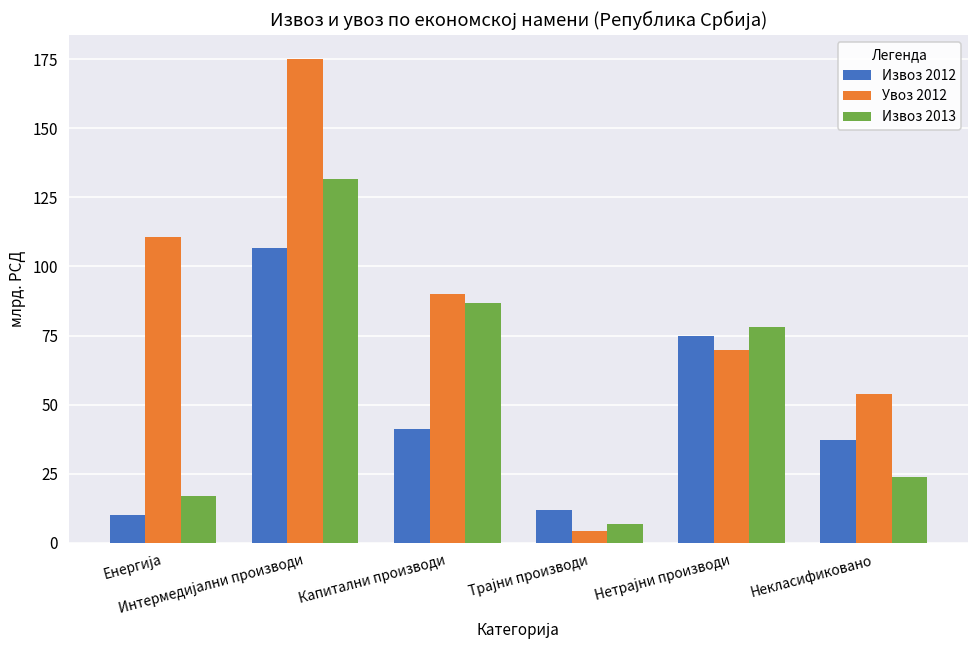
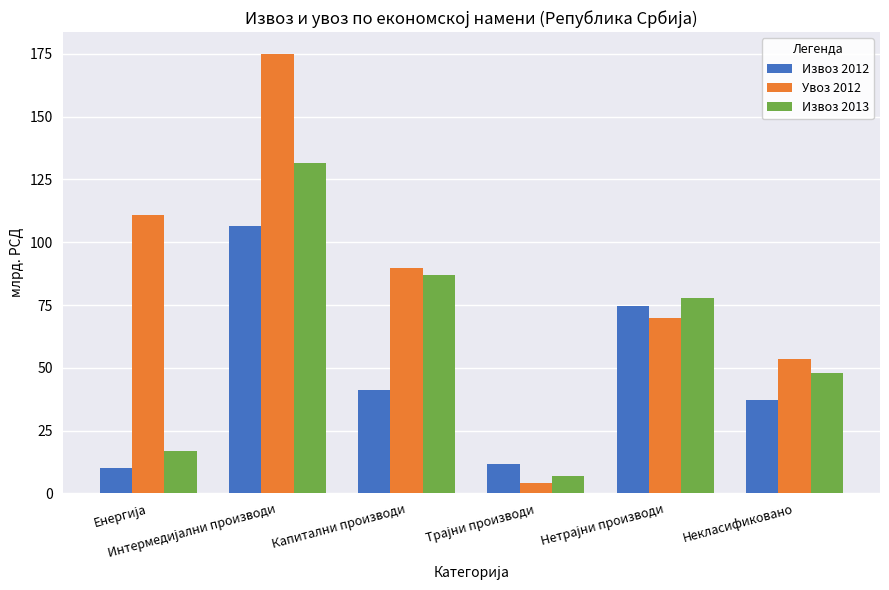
  {
    "Извоз 2012": {
      "Енергија": 10,
      "Интермедијални производи": 107,
      "Капитални производи": 41,
      "Трајни производи": 12,
      "Нетрајни производи": 75,
      "Некласификовано": 37
    },
    "Увоз 2012": {
      "Енергија": 111,
      "Интермедијални производи": 175,
      "Капитални производи": 90,
      "Трајни производи": 4,
      "Нетрајни производи": 70,
      "Некласификовано": 54
    },
    "Извоз 2013": {
      "Енергија": 17,
      "Интермедијални производи": 132,
      "Капитални производи": 87,
      "Трајни производи": 7,
      "Нетрајни производи": 78,
-     "Некласификовано": 24
+     "Некласификовано": 48
    }
  }
